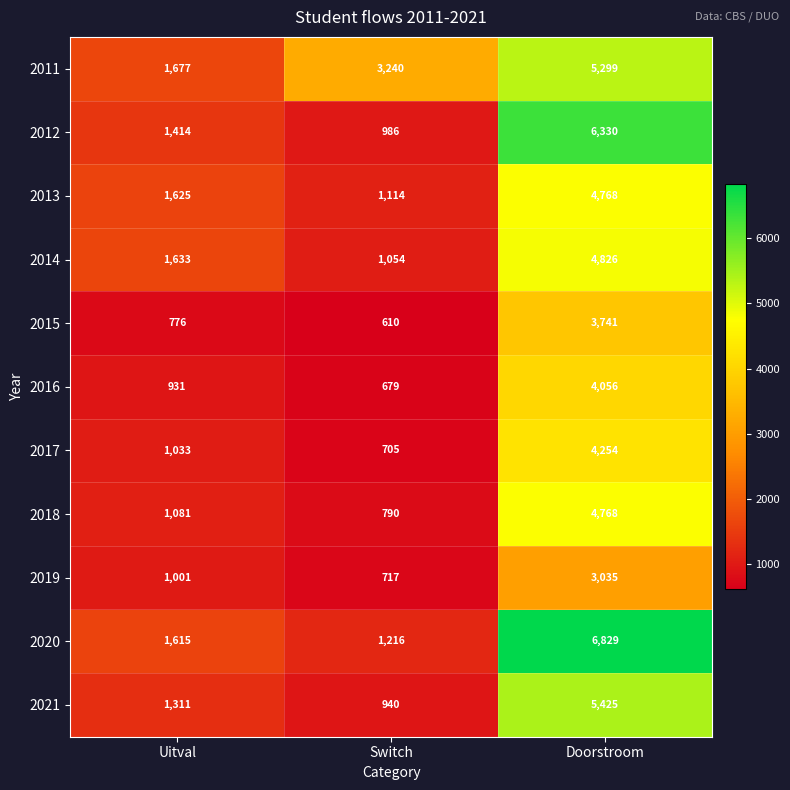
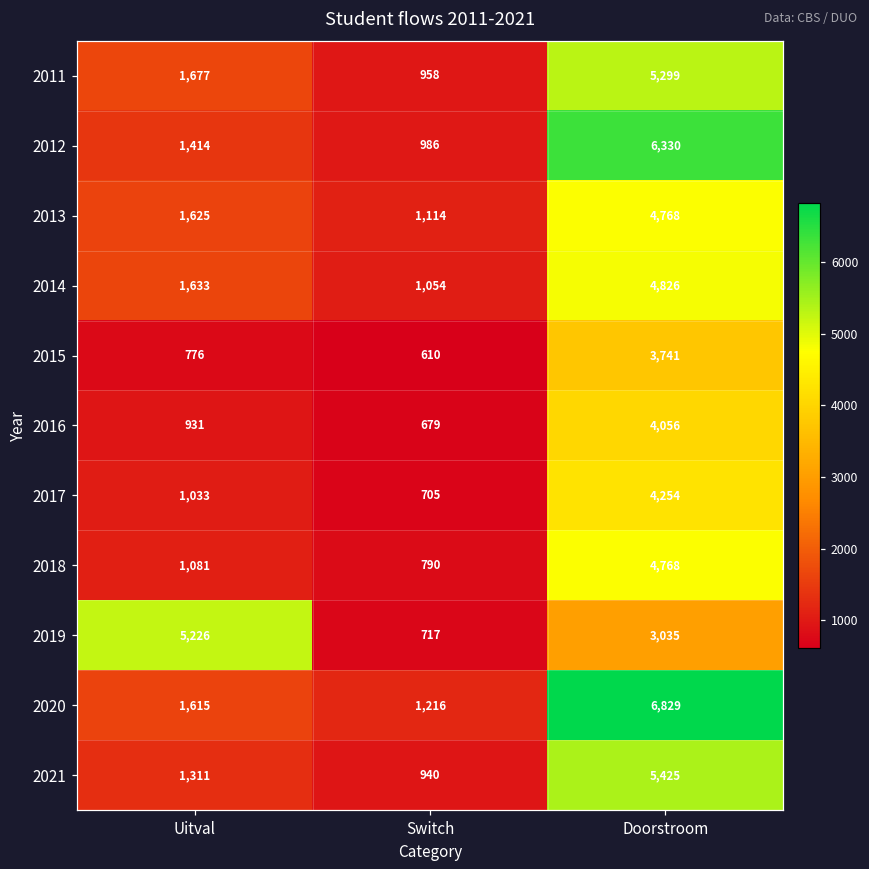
  {
    "2011": {
      "Uitval": "1,677",
-     "Switch": "3,240",
+     "Switch": "958",
      "Doorstroom": "5,299"
    },
    "2012": {
      "Uitval": "1,414",
      "Switch": "986",
      "Doorstroom": "6,330"
    },
    "2013": {
      "Uitval": "1,625",
      "Switch": "1,114",
      "Doorstroom": "4,768"
    },
    "2014": {
      "Uitval": "1,633",
      "Switch": "1,054",
      "Doorstroom": "4,826"
    },
    "2015": {
      "Uitval": "776",
      "Switch": "610",
      "Doorstroom": "3,741"
    },
    "2016": {
      "Uitval": "931",
      "Switch": "679",
      "Doorstroom": "4,056"
    },
    "2017": {
      "Uitval": "1,033",
      "Switch": "705",
      "Doorstroom": "4,254"
    },
    "2018": {
      "Uitval": "1,081",
      "Switch": "790",
      "Doorstroom": "4,768"
    },
    "2019": {
-     "Uitval": "1,001",
+     "Uitval": "5,226",
      "Switch": "717",
      "Doorstroom": "3,035"
    },
    "2020": {
      "Uitval": "1,615",
      "Switch": "1,216",
      "Doorstroom": "6,829"
    },
    "2021": {
      "Uitval": "1,311",
      "Switch": "940",
      "Doorstroom": "5,425"
    }
  }
